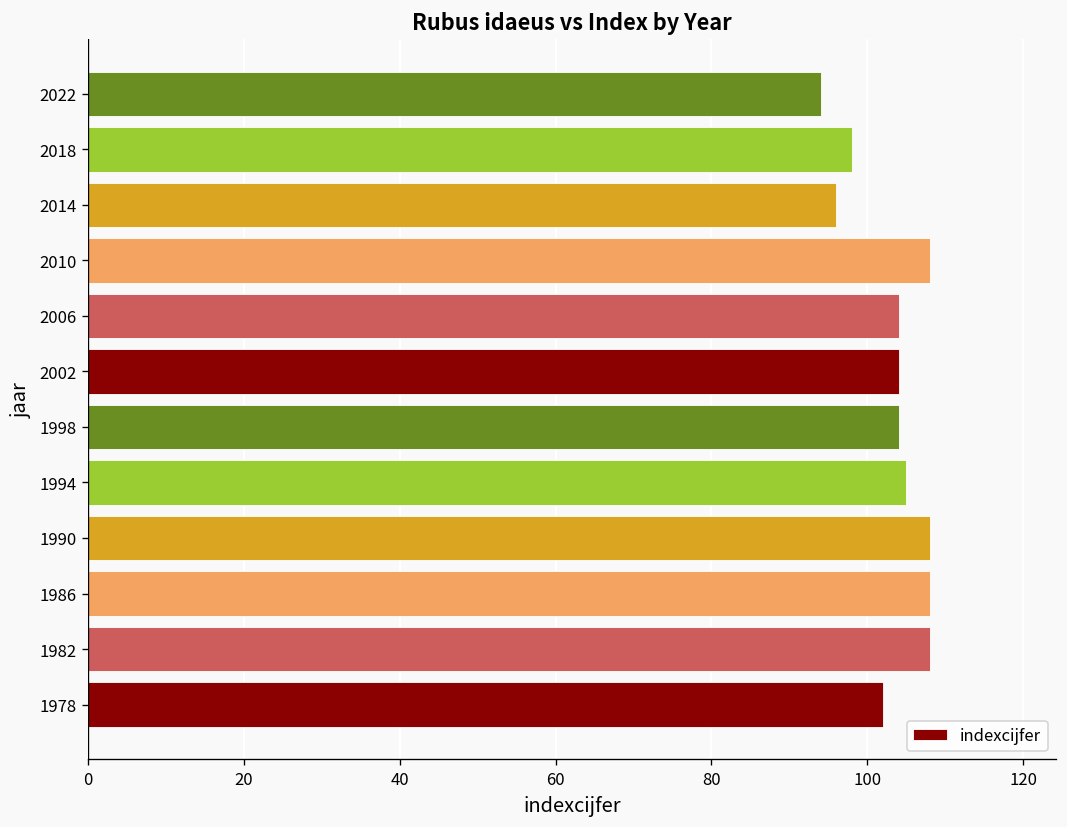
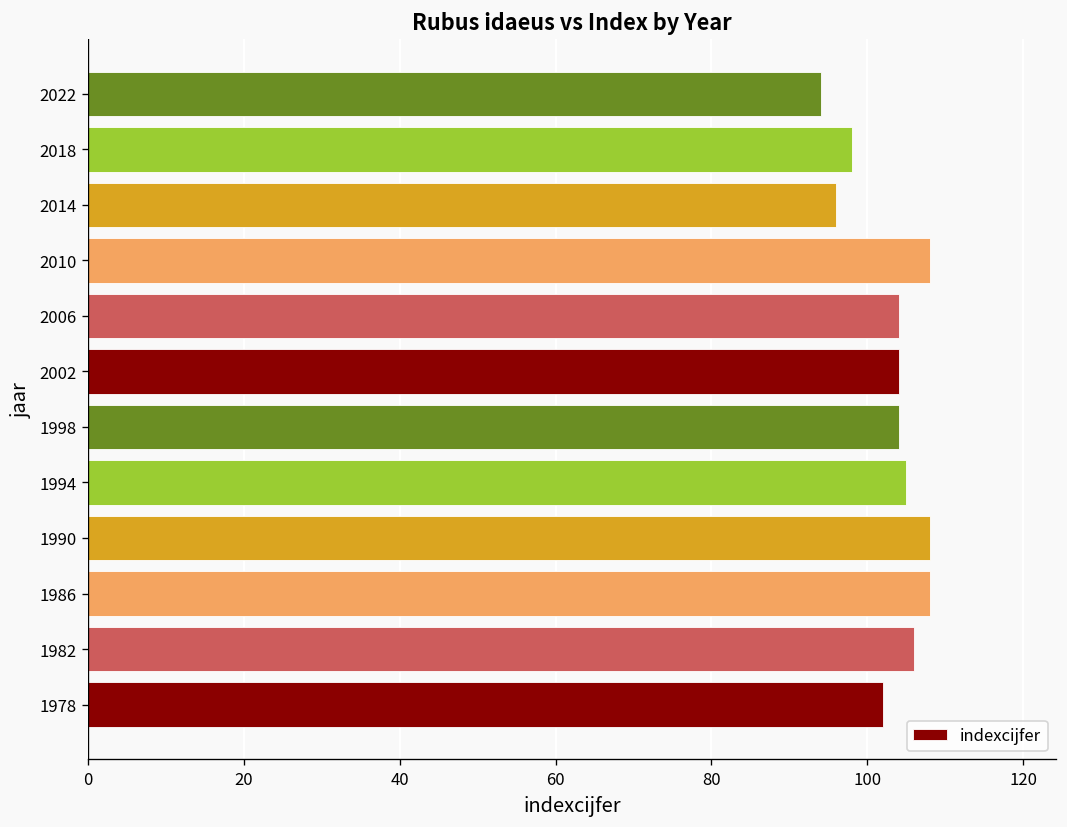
  {
    "2022": 94,
    "2018": 98,
    "2014": 96,
    "2010": 108,
    "2006": 104,
    "2002": 104,
    "1998": 104,
    "1994": 105,
    "1990": 108,
    "1986": 108,
-   "1982": 108,
+   "1982": 106,
    "1978": 102
  }
